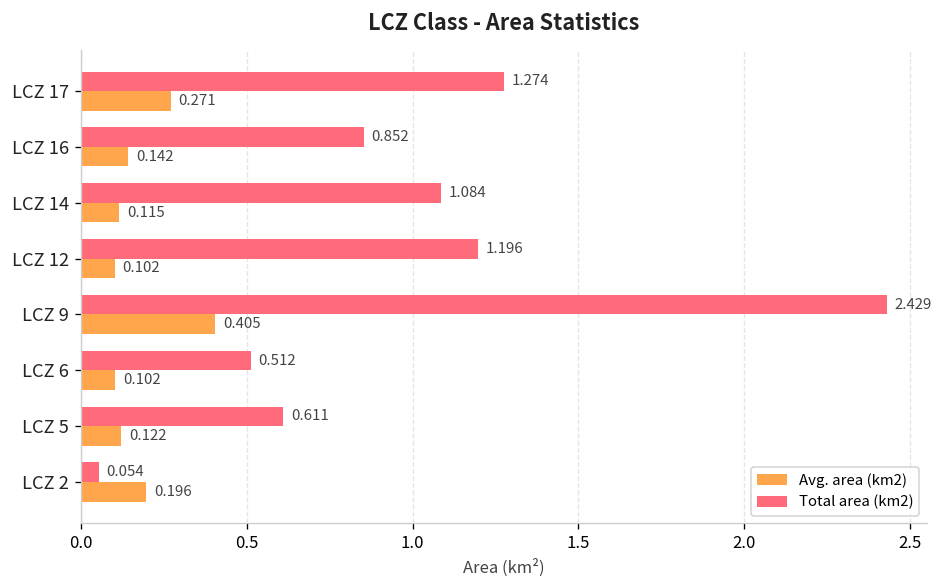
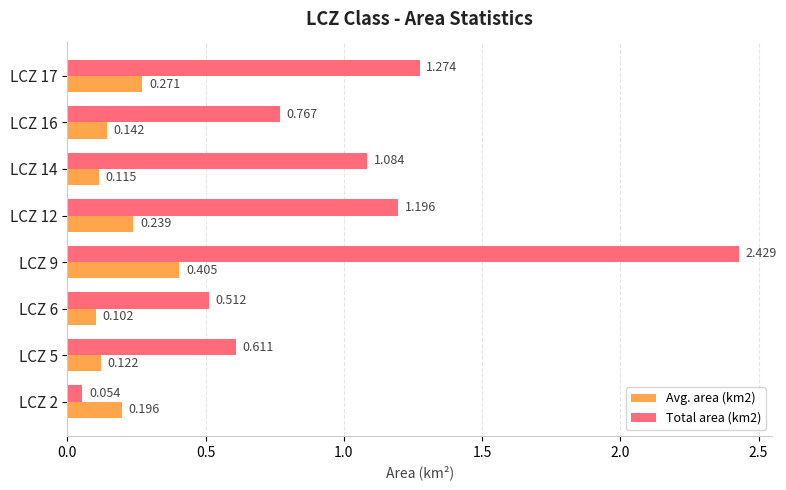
  {
    "Avg. area (km2)": {
      "LCZ 17": 0.271,
      "LCZ 16": 0.142,
      "LCZ 14": 0.115,
-     "LCZ 12": 0.102,
+     "LCZ 12": 0.239,
      "LCZ 9": 0.405,
      "LCZ 6": 0.102,
      "LCZ 5": 0.122,
      "LCZ 2": 0.196
    },
    "Total area (km2)": {
      "LCZ 17": 1.274,
-     "LCZ 16": 0.852,
+     "LCZ 16": 0.767,
      "LCZ 14": 1.084,
      "LCZ 12": 1.196,
      "LCZ 9": 2.429,
      "LCZ 6": 0.512,
      "LCZ 5": 0.611,
      "LCZ 2": 0.054
    }
  }
